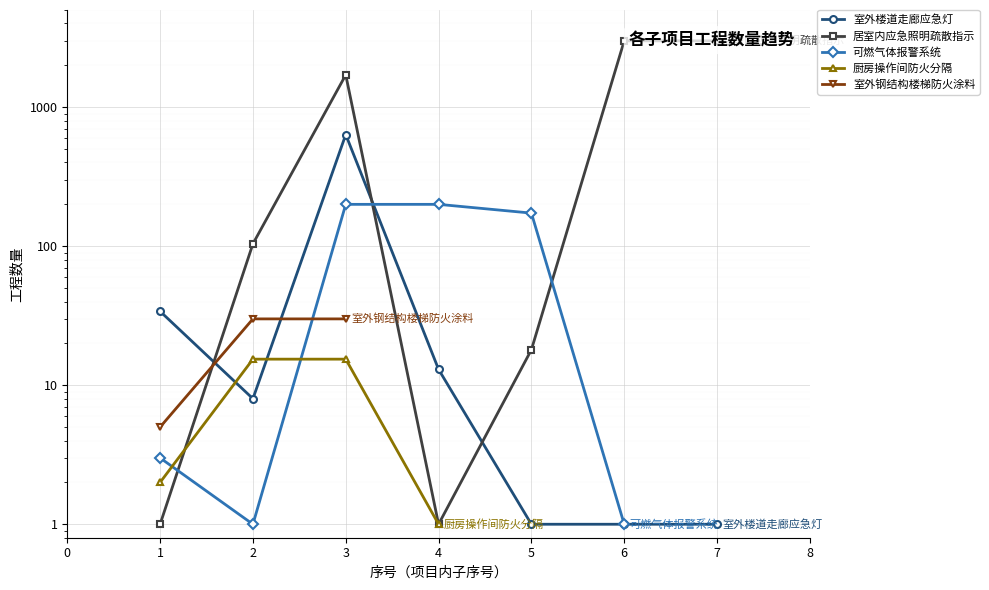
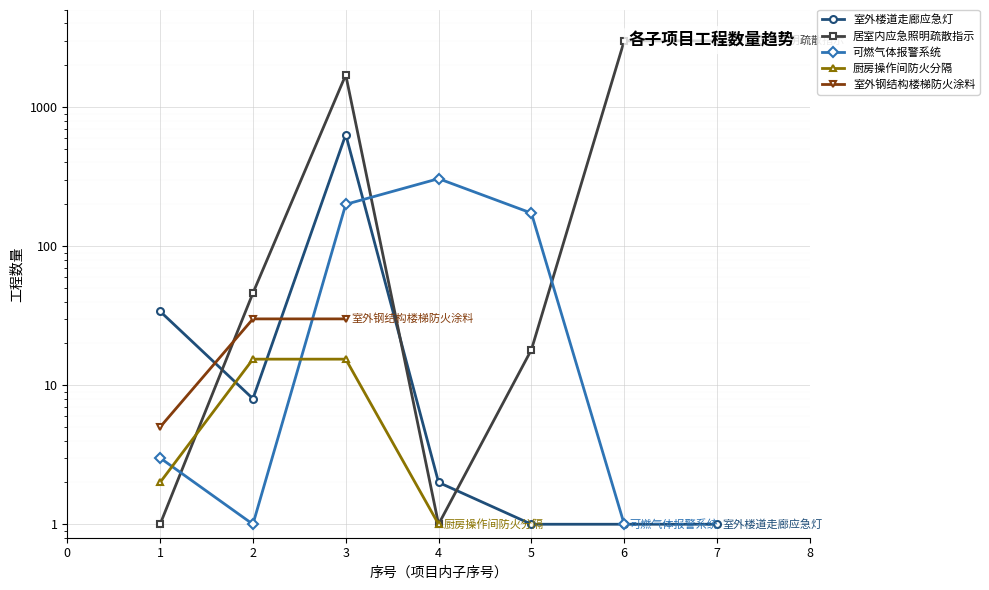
  {
    "室外楼道走廊应急灯": {
      "1": 34,
      "2": 8,
      "3": 600,
-     "4": 13,
+     "4": 2,
      "5": 1,
      "7": 1
    },
    "居室内应急照明疏散指示": {
      "1": 1,
-     "2": 100,
+     "2": 46,
      "3": 1700,
      "5": 18
    },
    "可燃气体报警系统": {
      "1": 3,
      "2": 1,
      "3": 200,
-     "4": 200,
+     "4": 310,
      "5": 170
    }
  }
